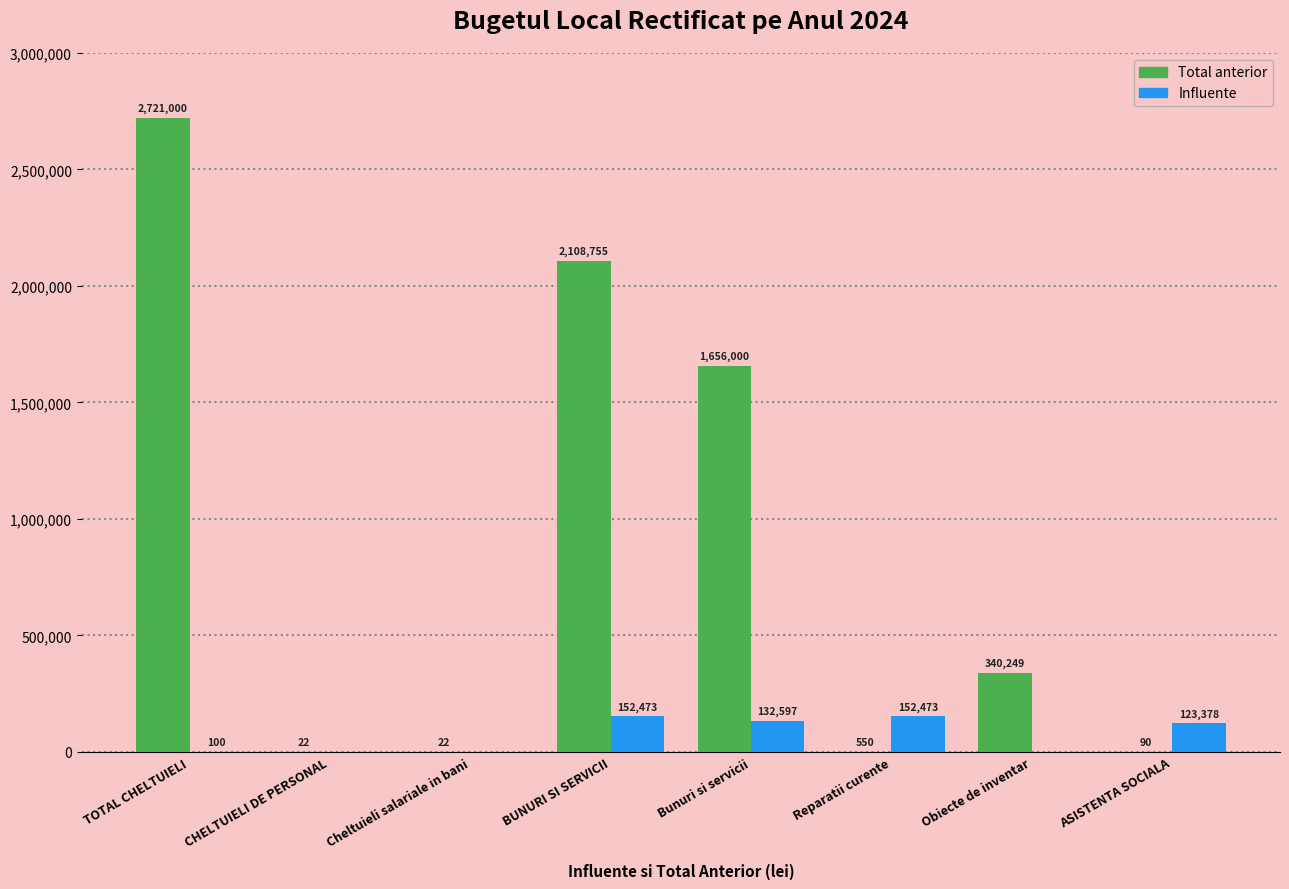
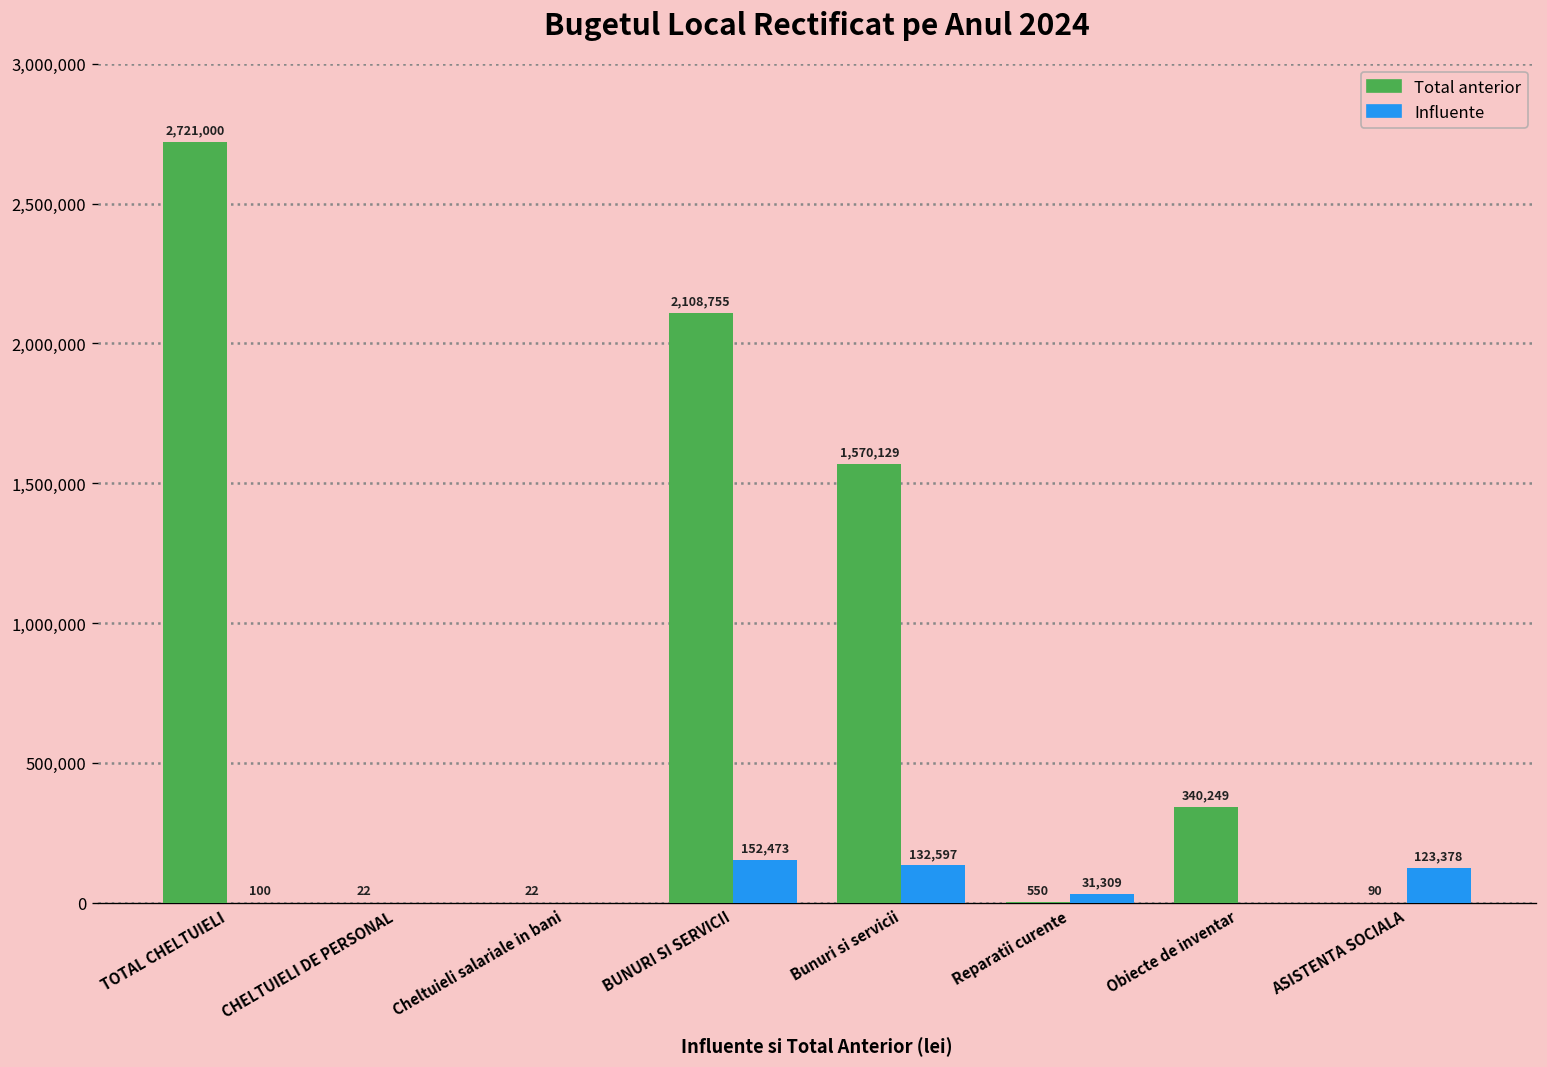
  {
    "Total anterior": {
      "TOTAL CHELTUIELI": "2,721,000",
      "CHELTUIELI DE PERSONAL": "22",
      "Cheltuieli salariale in bani": "22",
      "BUNURI SI SERVICII": "2,108,755",
-     "Bunuri si servicii": "1,656,000",
+     "Bunuri si servicii": "1,570,129",
      "Reparatii curente": "550",
      "Obiecte de inventar": "340,249",
      "ASISTENTA SOCIALA": "90"
    },
    "Influente": {
      "TOTAL CHELTUIELI": "100",
      "BUNURI SI SERVICII": "152,473",
      "Bunuri si servicii": "132,597",
-     "Reparatii curente": "152,473",
+     "Reparatii curente": "31,309",
      "ASISTENTA SOCIALA": "123,378"
    }
  }
